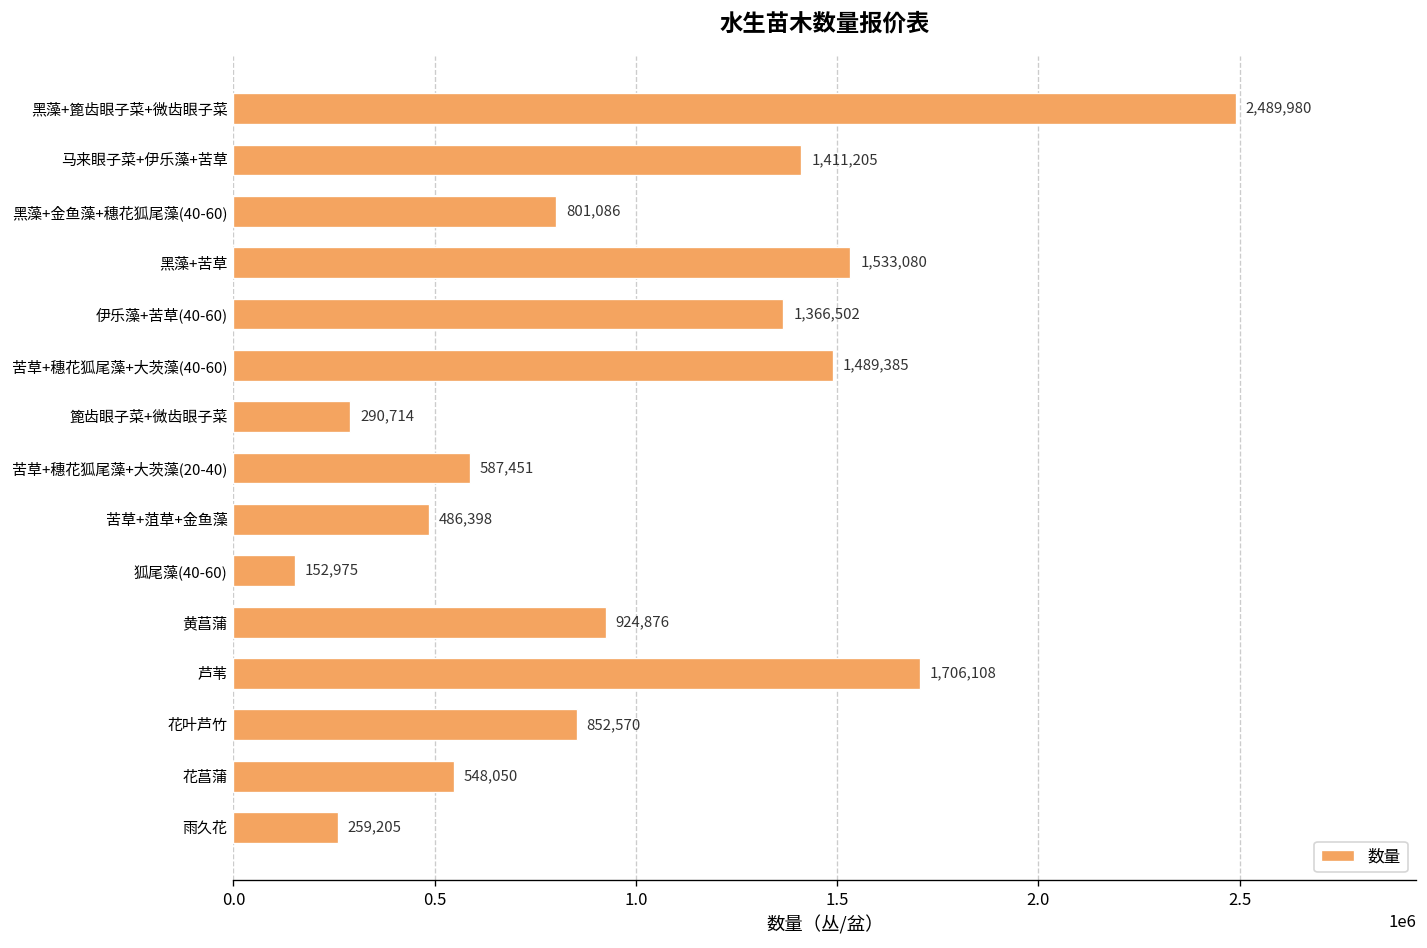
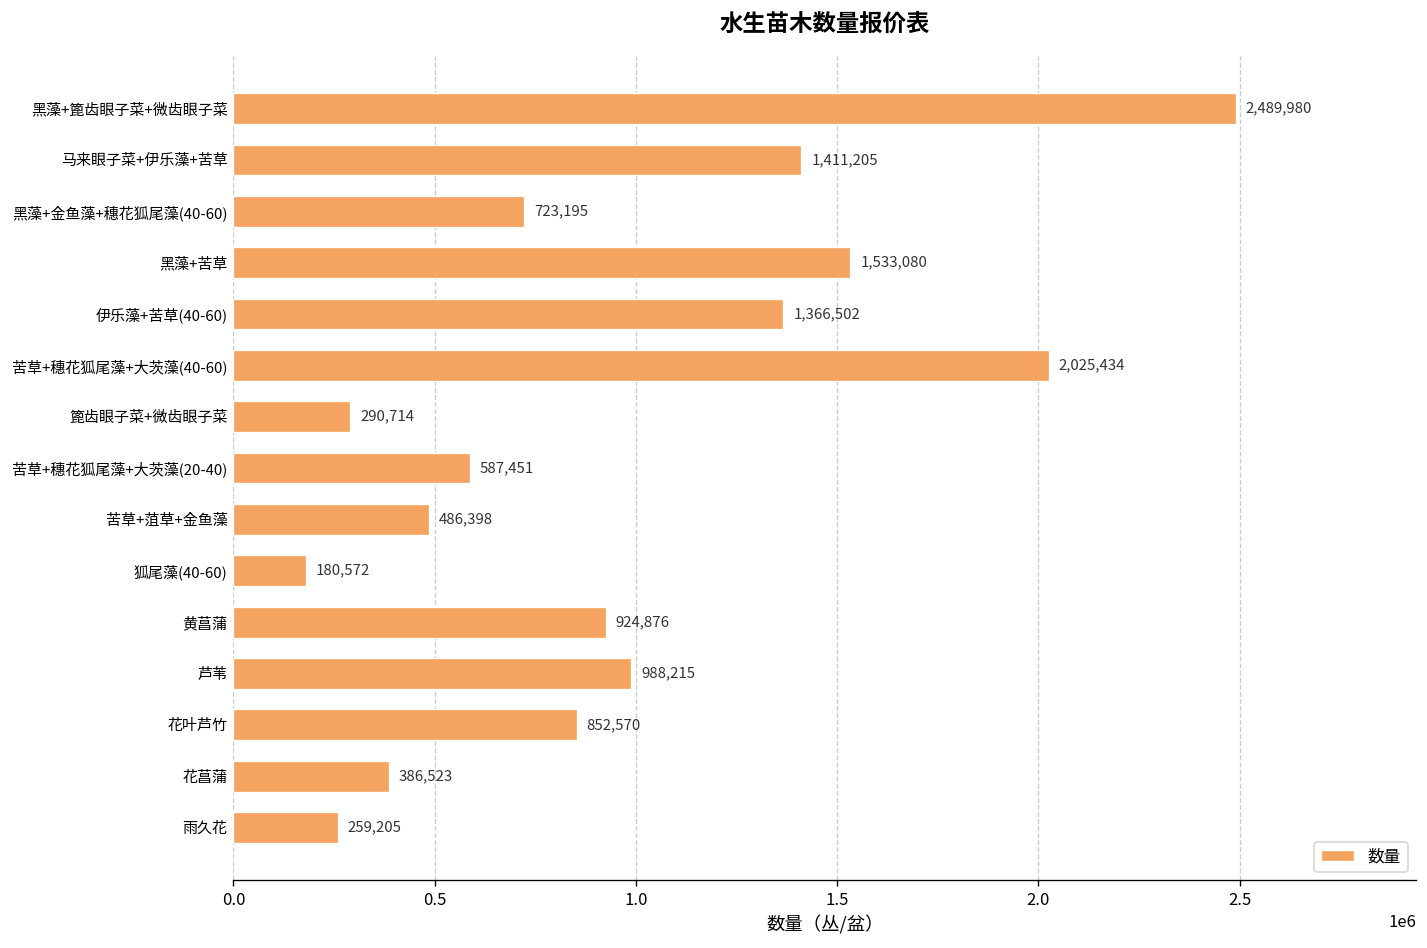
  {
    "黑藻+篦齿眼子菜+微齿眼子菜": "2,489,980",
    "马来眼子菜+伊乐藻+苦草": "1,411,205",
-   "黑藻+金鱼藻+穗花狐尾藻(40-60)": "801,086",
+   "黑藻+金鱼藻+穗花狐尾藻(40-60)": "723,195",
    "黑藻+苦草": "1,533,080",
    "伊乐藻+苦草(40-60)": "1,366,502",
-   "苦草+穗花狐尾藻+大茨藻(40-60)": "1,489,385",
+   "苦草+穗花狐尾藻+大茨藻(40-60)": "2,025,434",
    "篦齿眼子菜+微齿眼子菜": "290,714",
    "苦草+穗花狐尾藻+大茨藻(20-40)": "587,451",
    "苦草+菹草+金鱼藻": "486,398",
-   "狐尾藻(40-60)": "152,975",
+   "狐尾藻(40-60)": "180,572",
    "黄菖蒲": "924,876",
-   "芦苇": "1,706,108",
+   "芦苇": "988,215",
    "花叶芦竹": "852,570",
-   "花菖蒲": "548,050",
+   "花菖蒲": "386,523",
    "雨久花": "259,205"
  }
